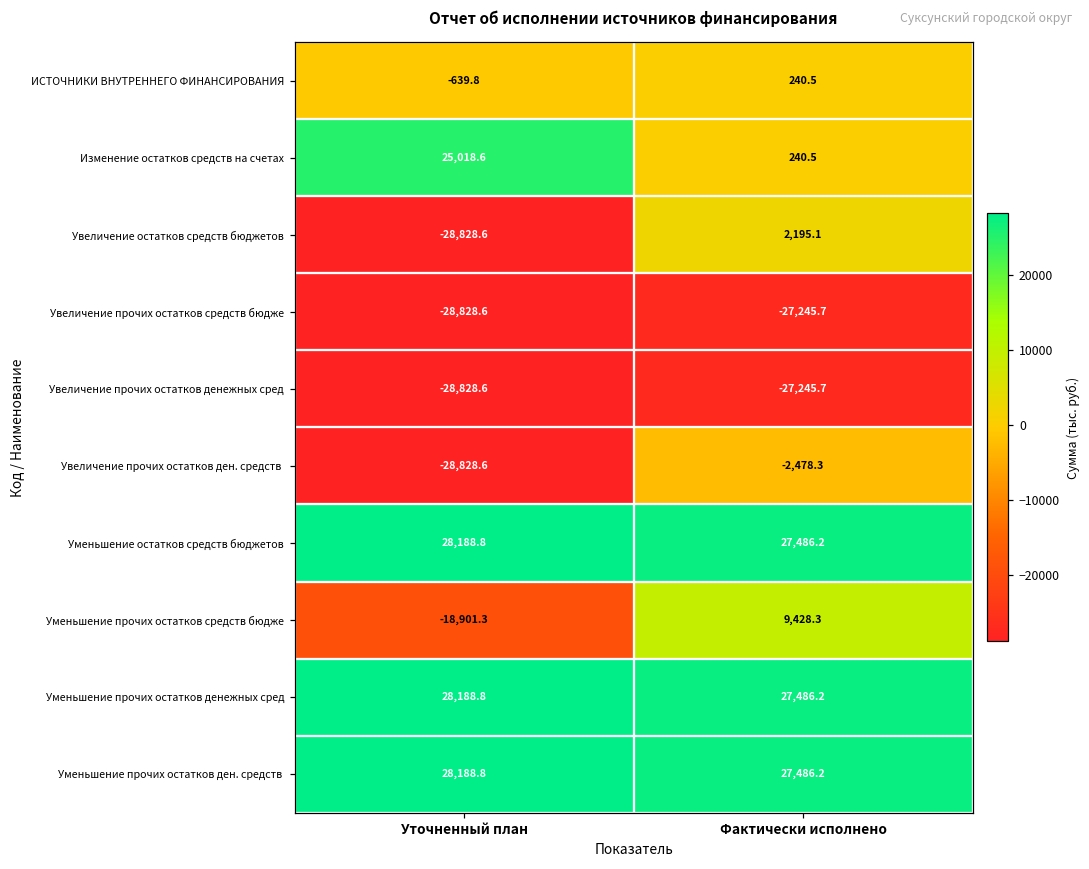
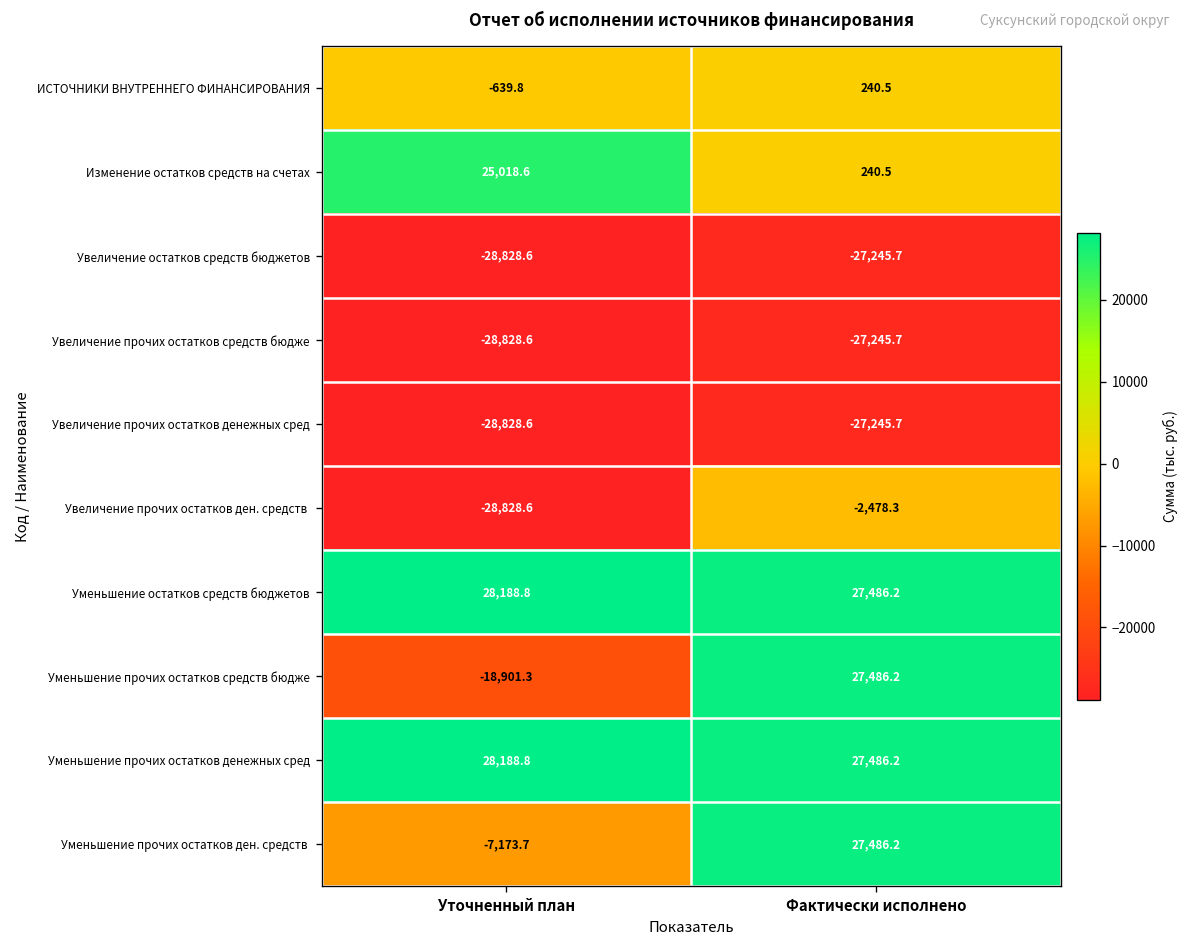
  {
    "ИСТОЧНИКИ ВНУТРЕННЕГО ФИНАНСИРОВАНИЯ": {
      "Уточненный план": "-639.8",
      "Фактически исполнено": "240.5"
    },
    "Изменение остатков средств на счетах": {
      "Уточненный план": "25,018.6",
      "Фактически исполнено": "240.5"
    },
    "Увеличение остатков средств бюджетов": {
      "Уточненный план": "-28,828.6",
-     "Фактически исполнено": "2,195.1"
+     "Фактически исполнено": "-27,245.7"
    },
    "Увеличение прочих остатков средств бюдже": {
      "Уточненный план": "-28,828.6",
      "Фактически исполнено": "-27,245.7"
    },
    "Увеличение прочих остатков денежных сред": {
      "Уточненный план": "-28,828.6",
      "Фактически исполнено": "-27,245.7"
    },
    "Увеличение прочих остатков ден. средств": {
      "Уточненный план": "-28,828.6",
      "Фактически исполнено": "-2,478.3"
    },
    "Уменьшение остатков средств бюджетов": {
      "Уточненный план": "28,188.8",
      "Фактически исполнено": "27,486.2"
    },
    "Уменьшение прочих остатков средств бюдже": {
      "Уточненный план": "-18,901.3",
-     "Фактически исполнено": "9,428.3"
+     "Фактически исполнено": "27,486.2"
    },
    "Уменьшение прочих остатков денежных сред": {
      "Уточненный план": "28,188.8",
      "Фактически исполнено": "27,486.2"
    },
    "Уменьшение прочих остатков ден. средств": {
-     "Уточненный план": "28,188.8",
+     "Уточненный план": "-7,173.7",
      "Фактически исполнено": "27,486.2"
    }
  }
